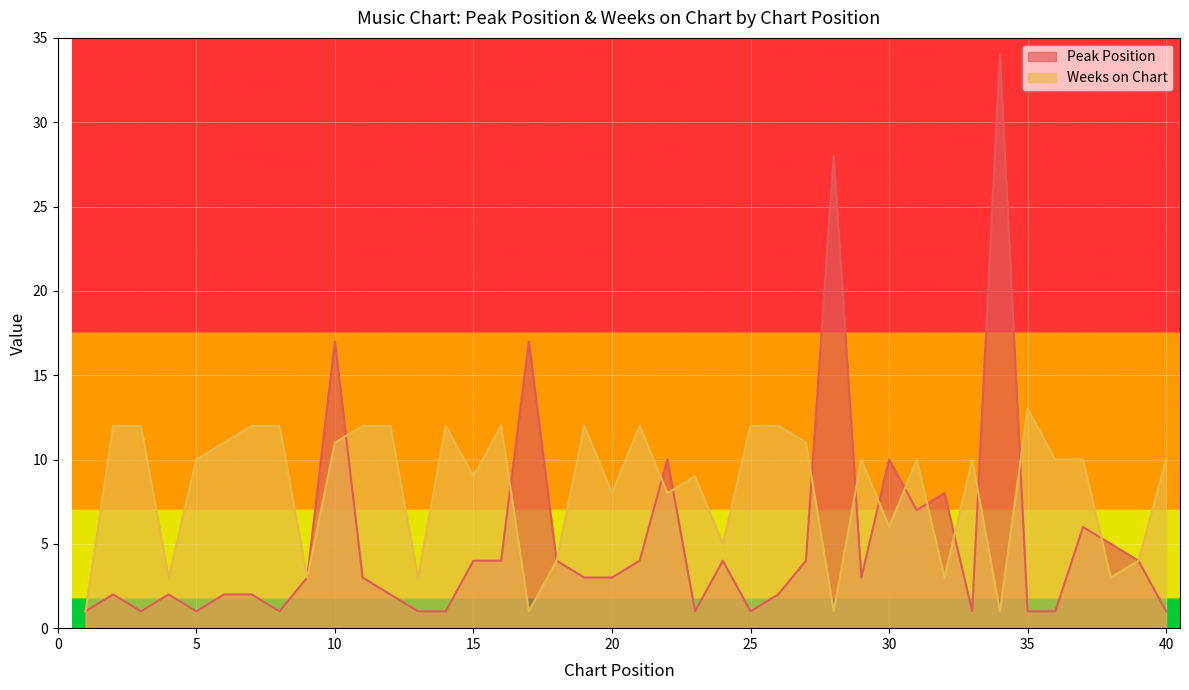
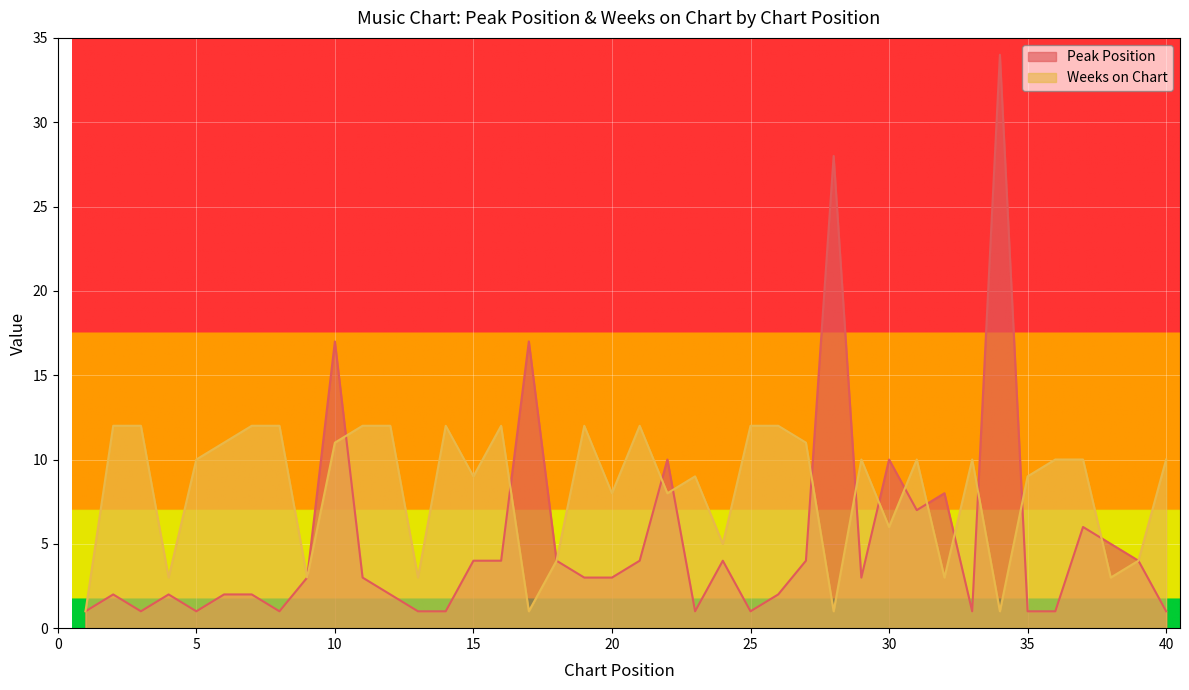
  {
    "Peak Position": {
      "5": 1,
      "10": 17,
      "15": 4,
      "20": 3,
      "25": 1,
      "30": 10,
      "35": 1,
      "40": 1
    },
    "Weeks on Chart": {
      "5": 10,
      "10": 11,
      "15": 9,
      "20": 8,
      "25": 12,
      "30": 6,
-     "35": 13,
+     "35": 9,
      "40": 10
    }
  }
